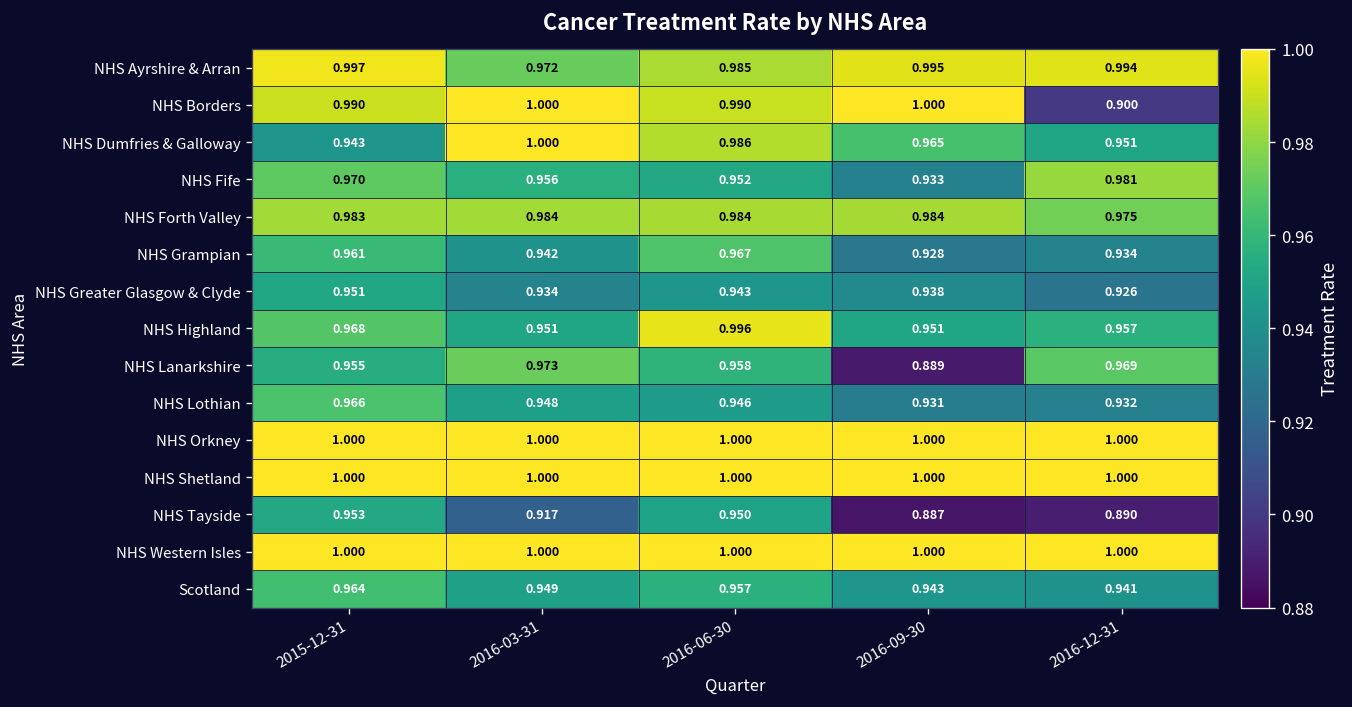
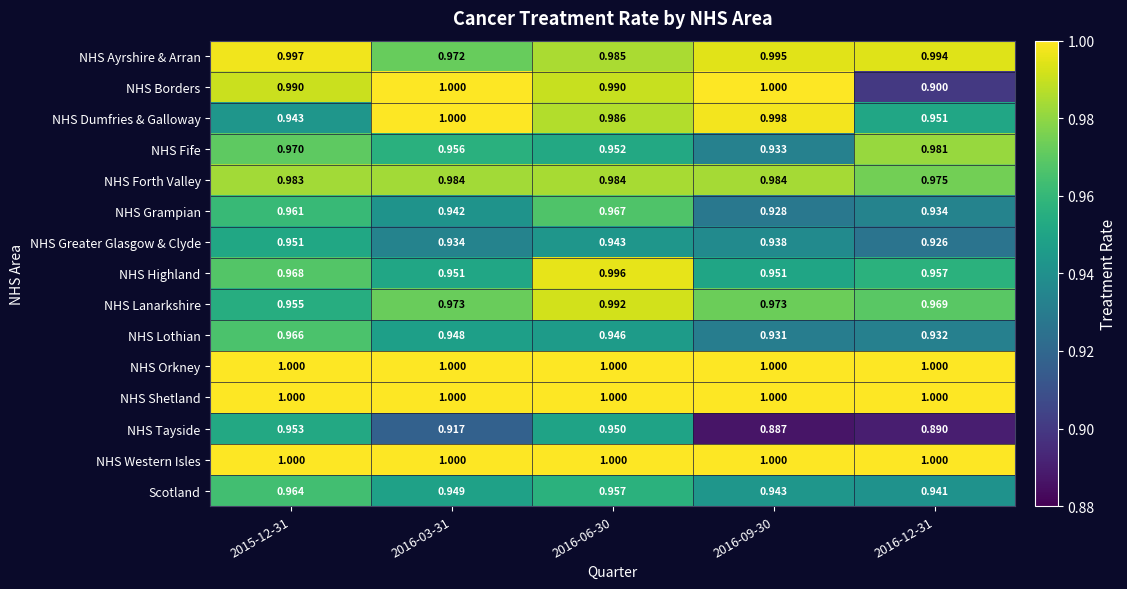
  {
    "NHS Ayrshire & Arran": {
      "2015-12-31": 0.997,
      "2016-03-31": 0.972,
      "2016-06-30": 0.985,
      "2016-09-30": 0.995,
      "2016-12-31": 0.994
    },
    "NHS Borders": {
      "2015-12-31": 0.990,
      "2016-03-31": 1.000,
      "2016-06-30": 0.990,
      "2016-09-30": 1.000,
      "2016-12-31": 0.900
    },
    "NHS Dumfries & Galloway": {
      "2015-12-31": 0.943,
      "2016-03-31": 1.000,
      "2016-06-30": 0.986,
-     "2016-09-30": 0.965,
+     "2016-09-30": 0.998,
      "2016-12-31": 0.951
    },
    "NHS Fife": {
      "2015-12-31": 0.970,
      "2016-03-31": 0.956,
      "2016-06-30": 0.952,
      "2016-09-30": 0.933,
      "2016-12-31": 0.981
    },
    "NHS Forth Valley": {
      "2015-12-31": 0.983,
      "2016-03-31": 0.984,
      "2016-06-30": 0.984,
      "2016-09-30": 0.984,
      "2016-12-31": 0.975
    },
    "NHS Grampian": {
      "2015-12-31": 0.961,
      "2016-03-31": 0.942,
      "2016-06-30": 0.967,
      "2016-09-30": 0.928,
      "2016-12-31": 0.934
    },
    "NHS Greater Glasgow & Clyde": {
      "2015-12-31": 0.951,
      "2016-03-31": 0.934,
      "2016-06-30": 0.943,
      "2016-09-30": 0.938,
      "2016-12-31": 0.926
    },
    "NHS Highland": {
      "2015-12-31": 0.968,
      "2016-03-31": 0.951,
      "2016-06-30": 0.996,
      "2016-09-30": 0.951,
      "2016-12-31": 0.957
    },
    "NHS Lanarkshire": {
      "2015-12-31": 0.955,
      "2016-03-31": 0.973,
-     "2016-06-30": 0.958,
-     "2016-09-30": 0.889,
+     "2016-06-30": 0.992,
+     "2016-09-30": 0.973,
      "2016-12-31": 0.969
    },
    "NHS Lothian": {
      "2015-12-31": 0.966,
      "2016-03-31": 0.948,
      "2016-06-30": 0.946,
      "2016-09-30": 0.931,
      "2016-12-31": 0.932
    },
    "NHS Orkney": {
      "2015-12-31": 1.000,
      "2016-03-31": 1.000,
      "2016-06-30": 1.000,
      "2016-09-30": 1.000,
      "2016-12-31": 1.000
    },
    "NHS Shetland": {
      "2015-12-31": 1.000,
      "2016-03-31": 1.000,
      "2016-06-30": 1.000,
      "2016-09-30": 1.000,
      "2016-12-31": 1.000
    },
    "NHS Tayside": {
      "2015-12-31": 0.953,
      "2016-03-31": 0.917,
      "2016-06-30": 0.950,
      "2016-09-30": 0.887,
      "2016-12-31": 0.890
    },
    "NHS Western Isles": {
      "2015-12-31": 1.000,
      "2016-03-31": 1.000,
      "2016-06-30": 1.000,
      "2016-09-30": 1.000,
      "2016-12-31": 1.000
    },
    "Scotland": {
      "2015-12-31": 0.964,
      "2016-03-31": 0.949,
      "2016-06-30": 0.957,
      "2016-09-30": 0.943,
      "2016-12-31": 0.941
    }
  }
